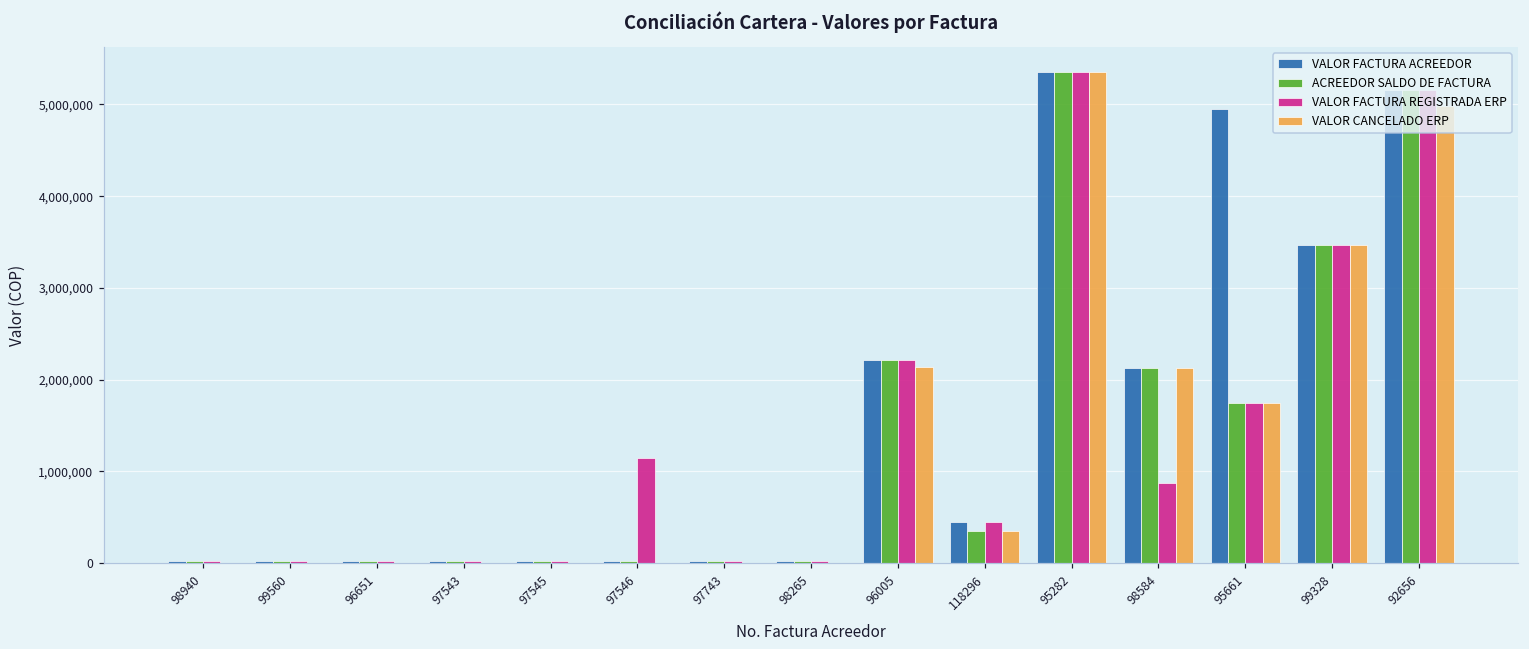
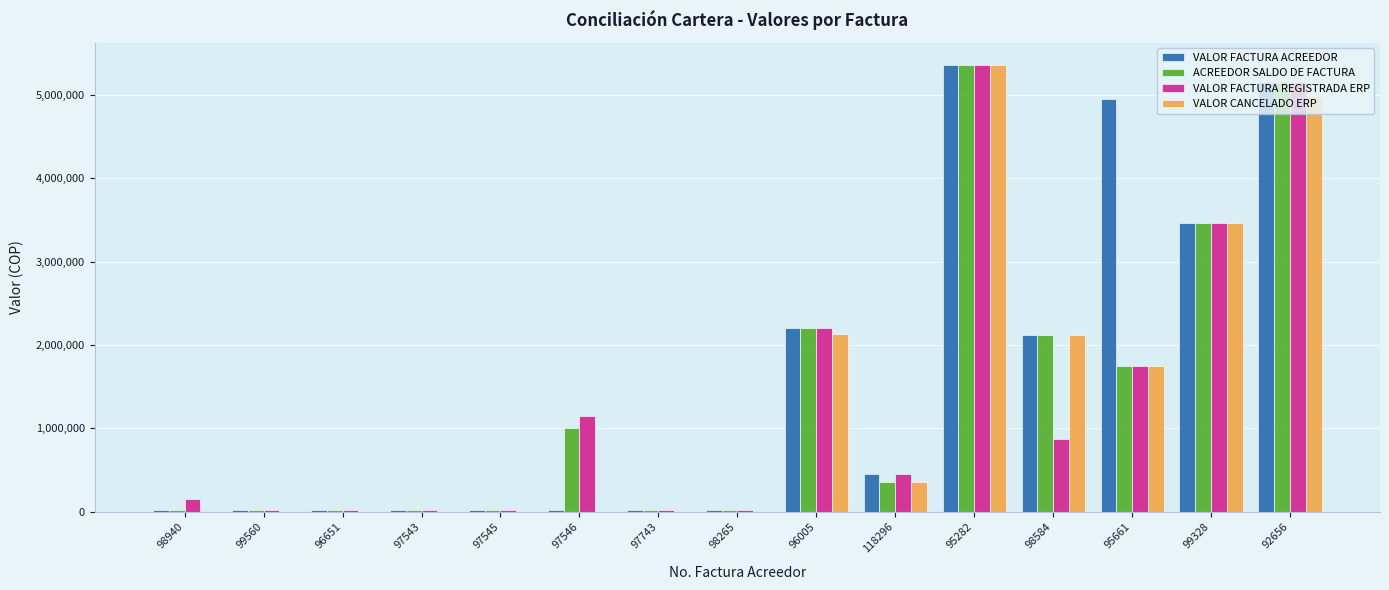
  {
    "VALOR FACTURA ACREEDOR": {
      "96005": "2,200,000",
      "118296": "400,000",
      "95282": "5,400,000",
      "98584": "2,100,000",
      "95661": "4,900,000",
      "99328": "3,500,000"
    },
    "ACREEDOR SALDO DE FACTURA": {
-     "97546": "0",
+     "97546": "1,000,000",
      "96005": "2,200,000",
      "118296": "400,000",
      "95282": "5,400,000",
      "98584": "2,100,000",
      "95661": "1,700,000",
      "99328": "3,500,000"
    },
    "VALOR FACTURA REGISTRADA ERP": {
-     "98940": "0",
+     "98940": "200,000",
      "97546": "1,100,000",
      "96005": "2,200,000",
      "118296": "400,000",
      "95282": "5,400,000",
      "98584": "900,000",
      "95661": "1,700,000",
      "99328": "3,500,000"
    },
    "VALOR CANCELADO ERP": {
      "98940": "0",
      "99560": "0",
      "96651": "0",
      "97543": "0",
      "97545": "0",
      "97546": "0",
      "97743": "0",
      "98265": "0",
      "96005": "2,100,000",
      "118296": "400,000",
      "95282": "5,400,000",
      "98584": "2,100,000",
      "95661": "1,700,000",
      "99328": "3,500,000"
    }
  }
